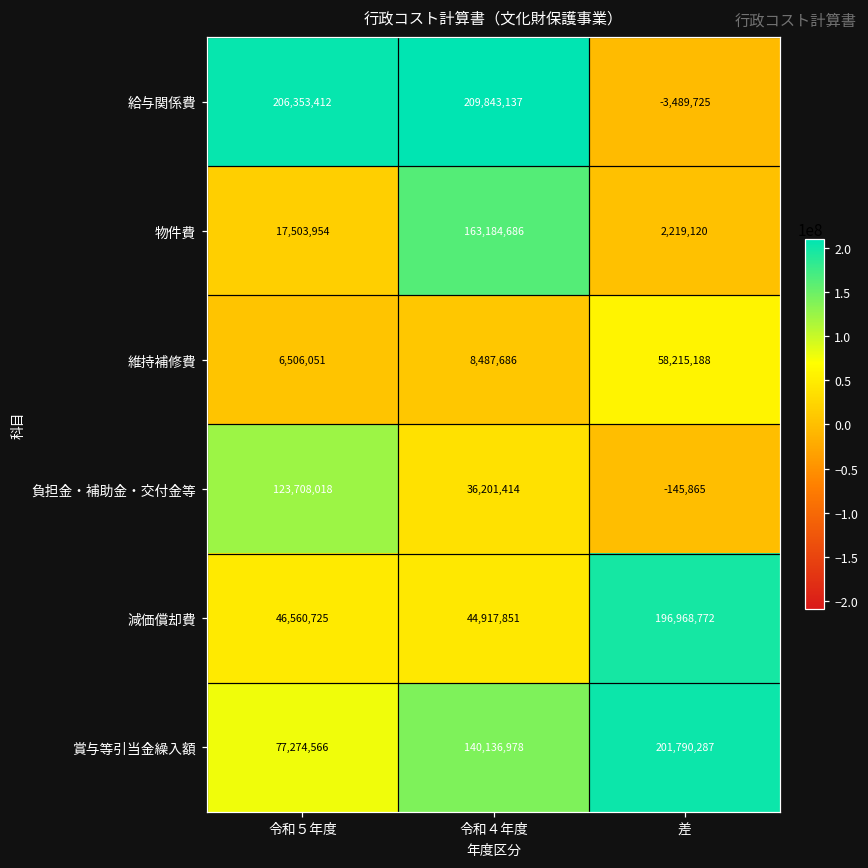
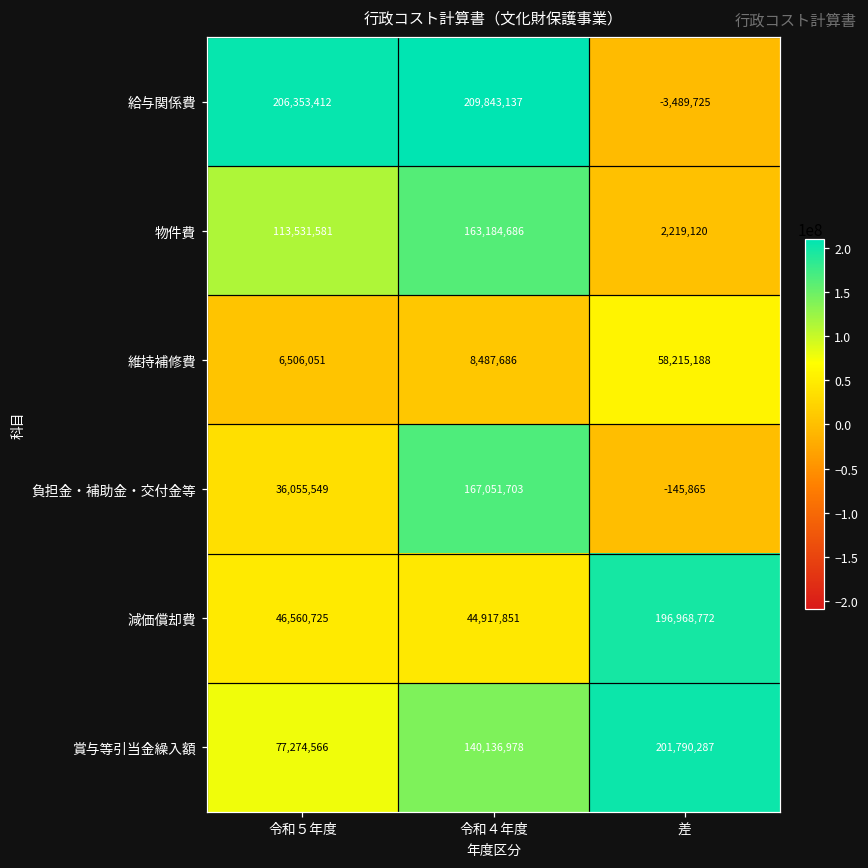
  {
    "給与関係費": {
      "令和５年度": "206,353,412",
      "令和４年度": "209,843,137",
      "差": "-3,489,725"
    },
    "物件費": {
-     "令和５年度": "17,503,954",
+     "令和５年度": "113,531,581",
      "令和４年度": "163,184,686",
      "差": "2,219,120"
    },
    "維持補修費": {
      "令和５年度": "6,506,051",
      "令和４年度": "8,487,686",
      "差": "58,215,188"
    },
    "負担金・補助金・交付金等": {
-     "令和５年度": "123,708,018",
-     "令和４年度": "36,201,414",
+     "令和５年度": "36,055,549",
+     "令和４年度": "167,051,703",
      "差": "-145,865"
    },
    "減価償却費": {
      "令和５年度": "46,560,725",
      "令和４年度": "44,917,851",
      "差": "196,968,772"
    },
    "賞与等引当金繰入額": {
      "令和５年度": "77,274,566",
      "令和４年度": "140,136,978",
      "差": "201,790,287"
    }
  }
